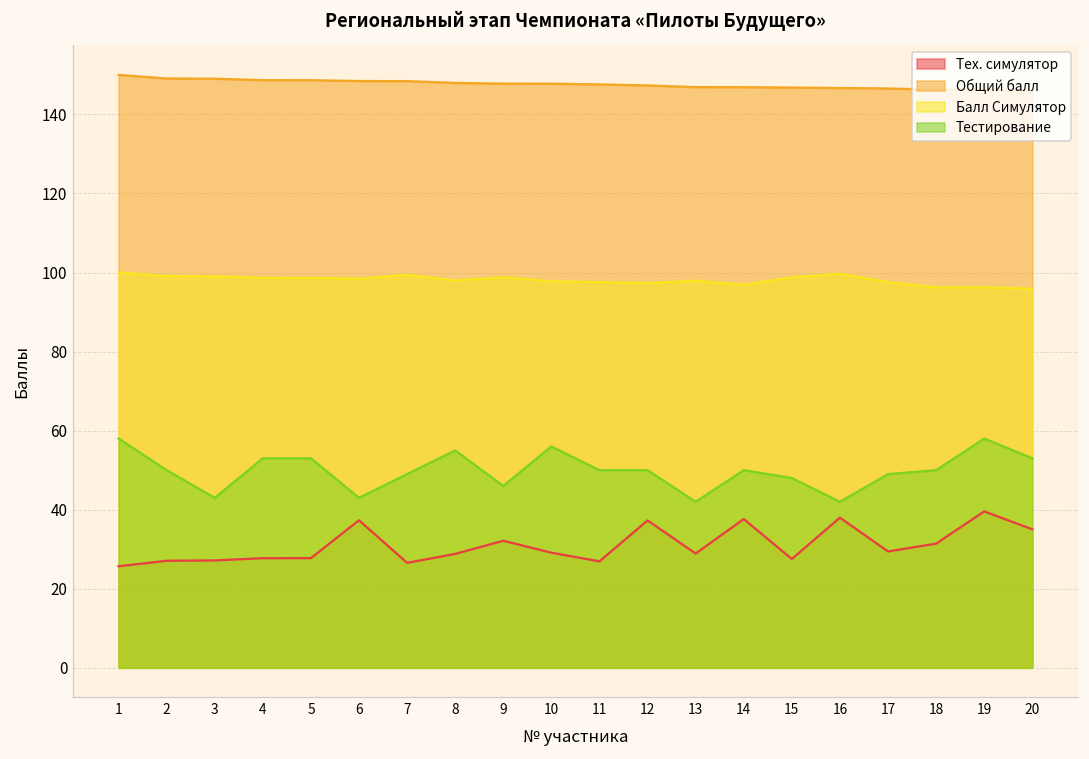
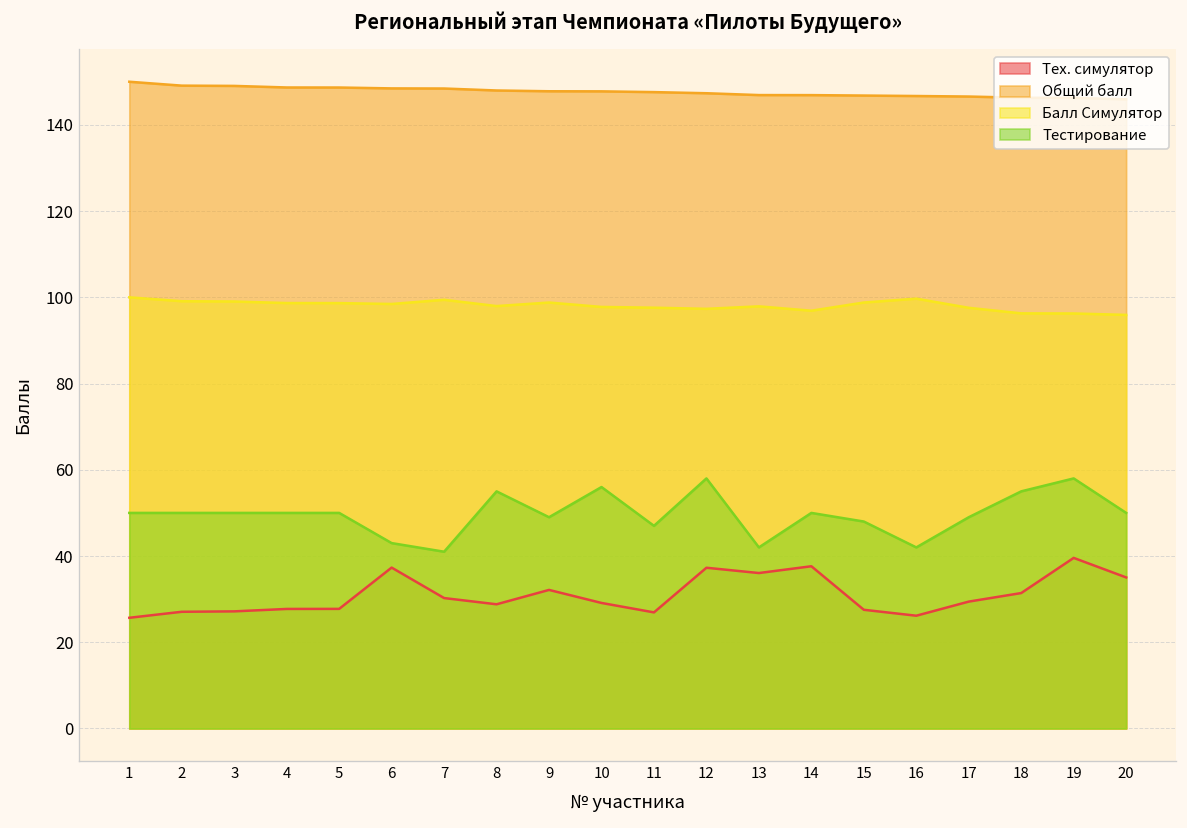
  {
    "Тех. симулятор": {
      "1": 26,
      "2": 27,
      "3": 27,
      "4": 28,
      "5": 28,
      "6": 37,
-     "7": 27,
+     "7": 30,
      "8": 29,
      "9": 32,
      "10": 29,
      "11": 27,
      "12": 37,
-     "13": 29,
+     "13": 36,
      "14": 38,
      "15": 28,
-     "16": 38,
+     "16": 26,
      "17": 29,
      "18": 31,
      "19": 40,
      "20": 35
    },
    "Тестирование": {
-     "1": 58,
+     "1": 50,
      "2": 50,
-     "3": 43,
-     "4": 53,
-     "5": 53,
+     "3": 50,
+     "4": 50,
+     "5": 50,
      "6": 43,
-     "7": 49,
+     "7": 41,
      "8": 55,
-     "9": 46,
+     "9": 49,
      "10": 56,
-     "11": 50,
-     "12": 50,
+     "11": 47,
+     "12": 58,
      "13": 42,
      "14": 50,
      "15": 48,
      "16": 42,
      "17": 49,
-     "18": 50,
+     "18": 55,
      "19": 58,
-     "20": 53
+     "20": 50
    }
  }
